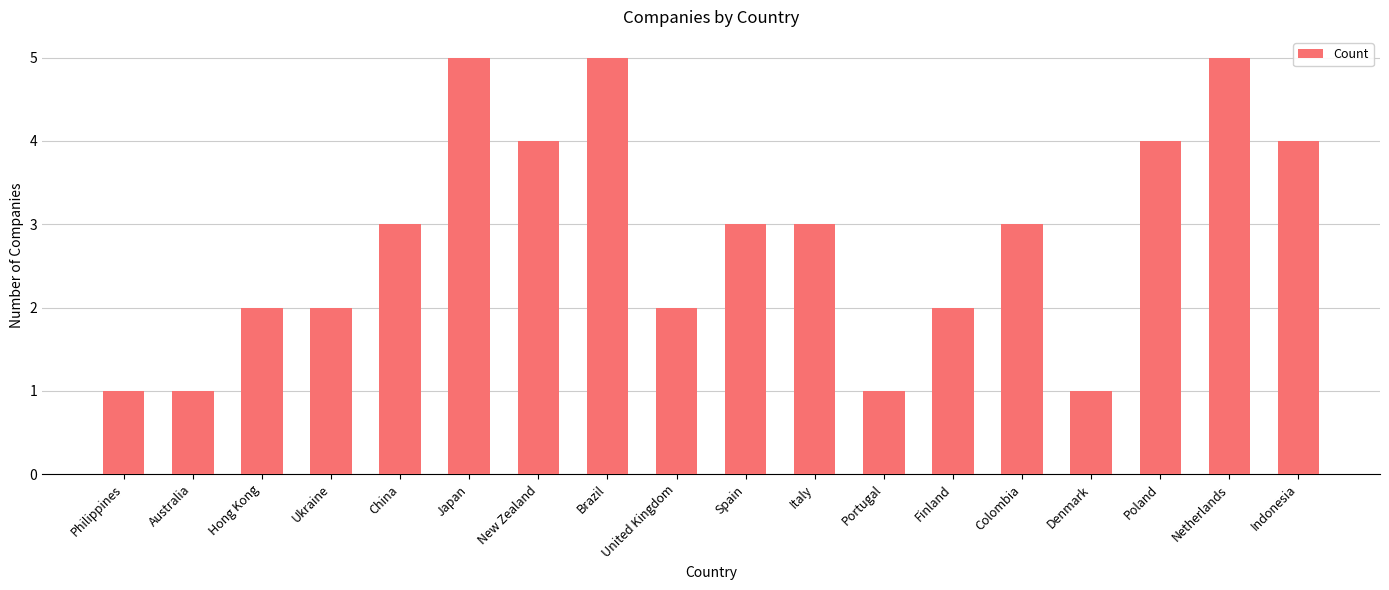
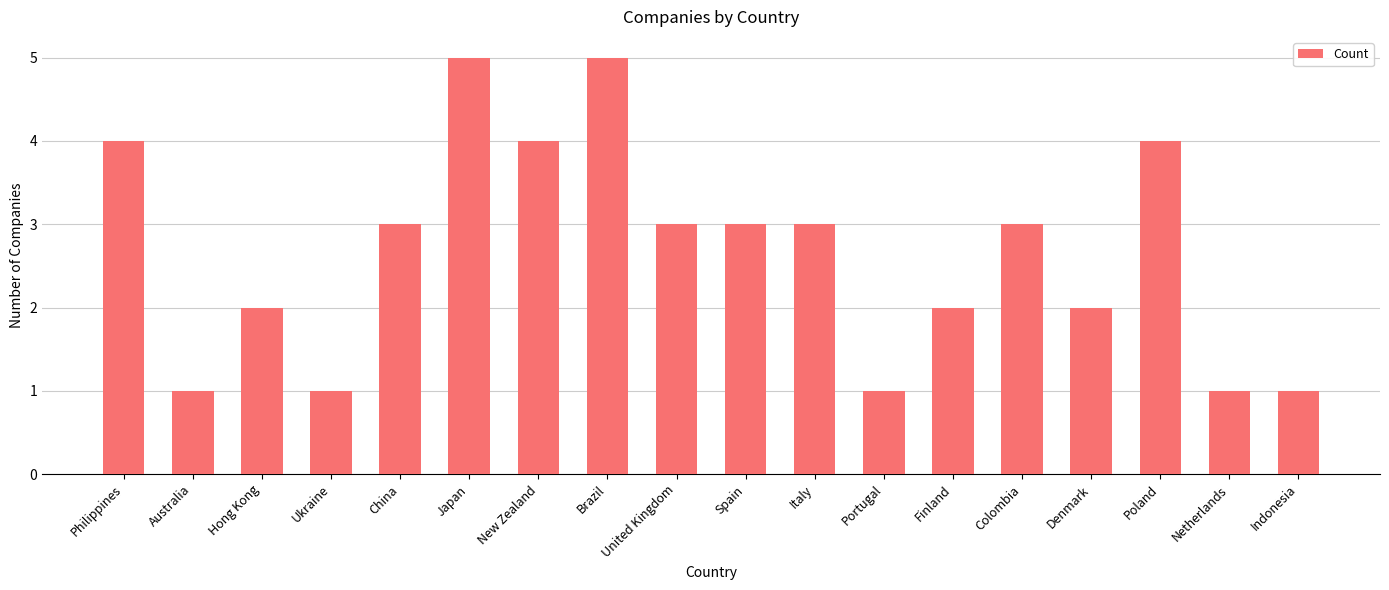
  {
-   "Philippines": 1,
+   "Philippines": 4,
    "Australia": 1,
    "Hong Kong": 2,
-   "Ukraine": 2,
+   "Ukraine": 1,
    "China": 3,
    "Japan": 5,
    "New Zealand": 4,
    "Brazil": 5,
-   "United Kingdom": 2,
+   "United Kingdom": 3,
    "Spain": 3,
    "Italy": 3,
    "Portugal": 1,
    "Finland": 2,
    "Colombia": 3,
-   "Denmark": 1,
+   "Denmark": 2,
    "Poland": 4,
-   "Netherlands": 5,
-   "Indonesia": 4
+   "Netherlands": 1,
+   "Indonesia": 1
  }
